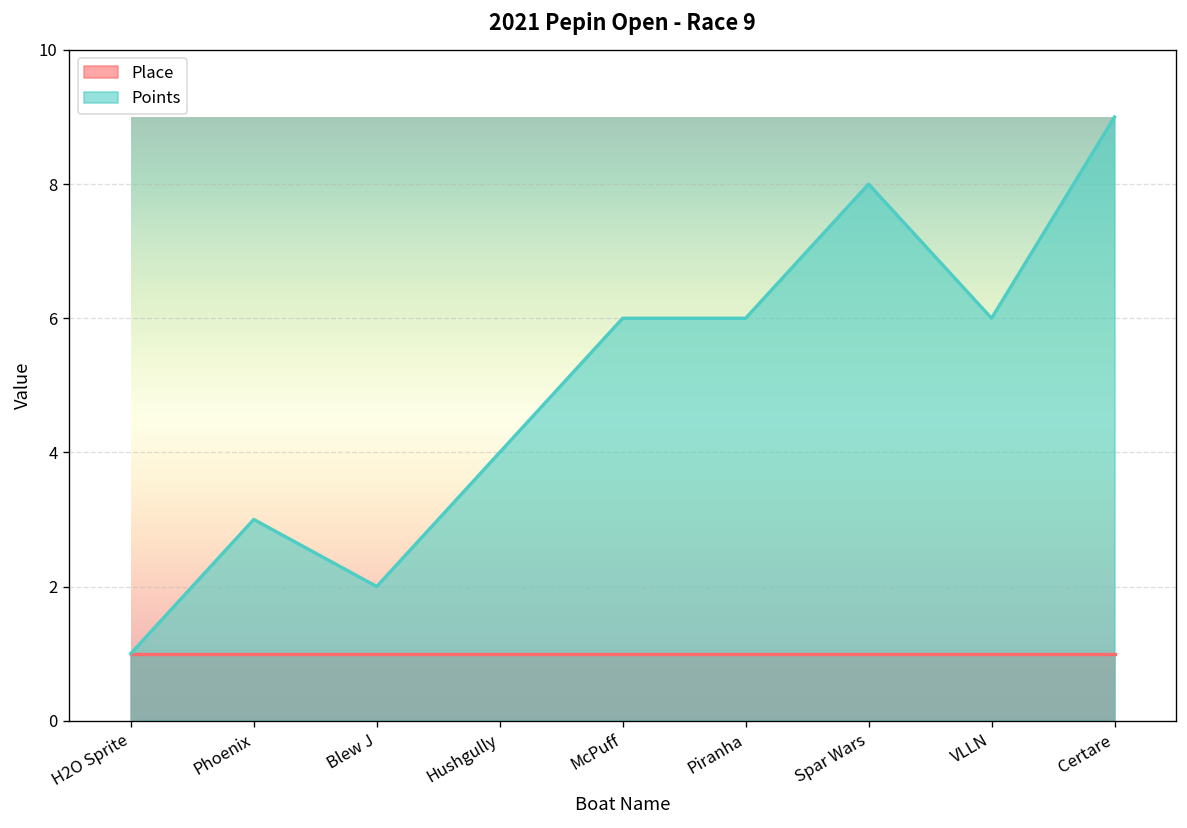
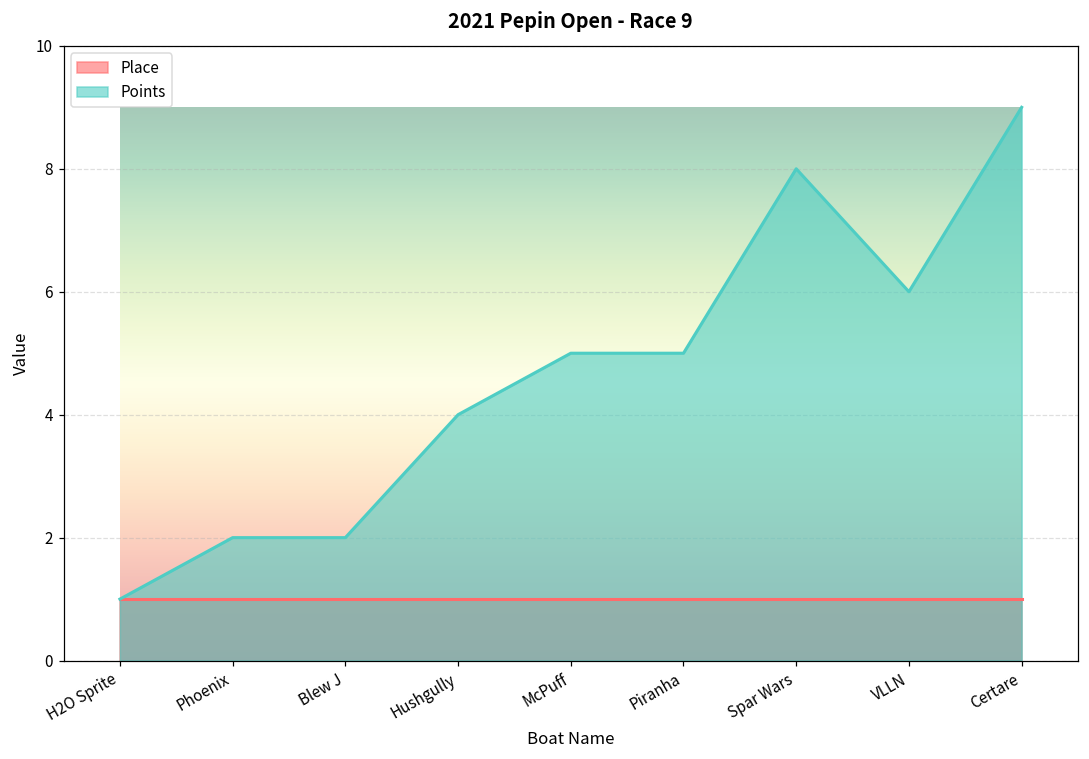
  {
    "Place": {
      "Phoenix": 1,
      "Blew J": 1,
      "Hushgully": 1,
      "McPuff": 1,
      "Piranha": 1,
      "Spar Wars": 1,
      "VLLN": 1,
      "Certare": 1
    },
    "Points": {
-     "Phoenix": 3,
+     "Phoenix": 2,
      "Blew J": 2,
      "Hushgully": 4,
-     "McPuff": 6,
-     "Piranha": 6,
+     "McPuff": 5,
+     "Piranha": 5,
      "Spar Wars": 8,
      "VLLN": 6,
      "Certare": 9
    }
  }
